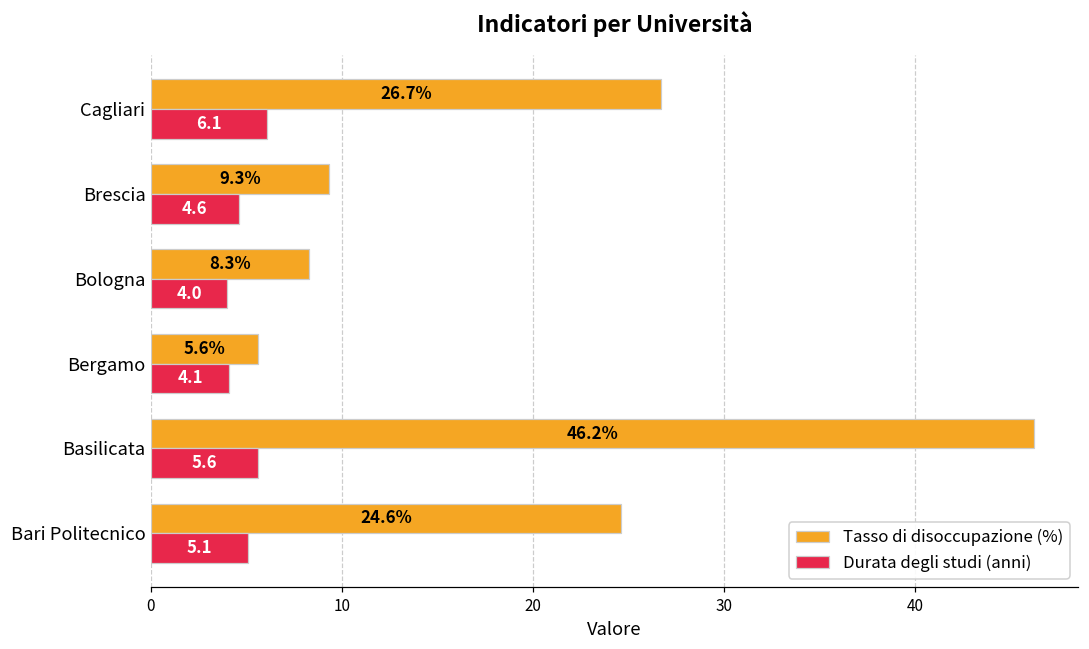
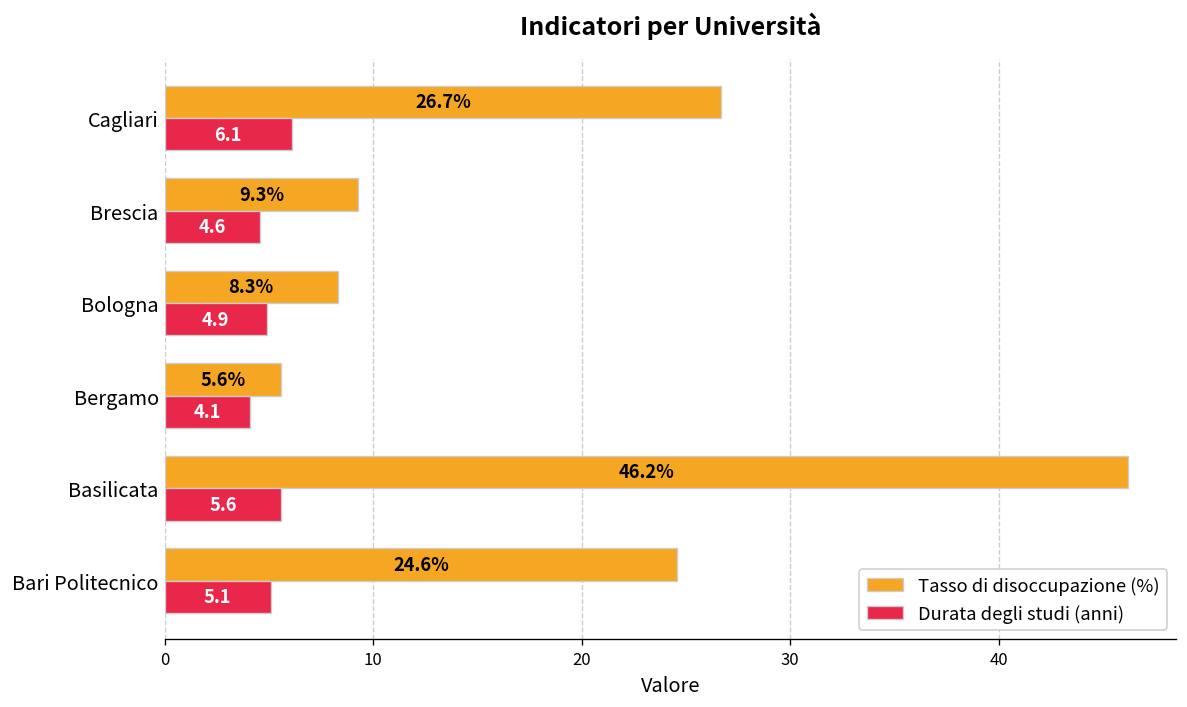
  {
    "Tasso di disoccupazione (%)": {
      "Cagliari": "26.7%",
      "Brescia": "9.3%",
      "Bologna": "8.3%",
      "Bergamo": "5.6%",
      "Basilicata": "46.2%",
      "Bari Politecnico": "24.6%"
    },
    "Durata degli studi (anni)": {
      "Cagliari": "6.1",
      "Brescia": "4.6",
-     "Bologna": "4.0",
+     "Bologna": "4.9",
      "Bergamo": "4.1",
      "Basilicata": "5.6",
      "Bari Politecnico": "5.1"
    }
  }
